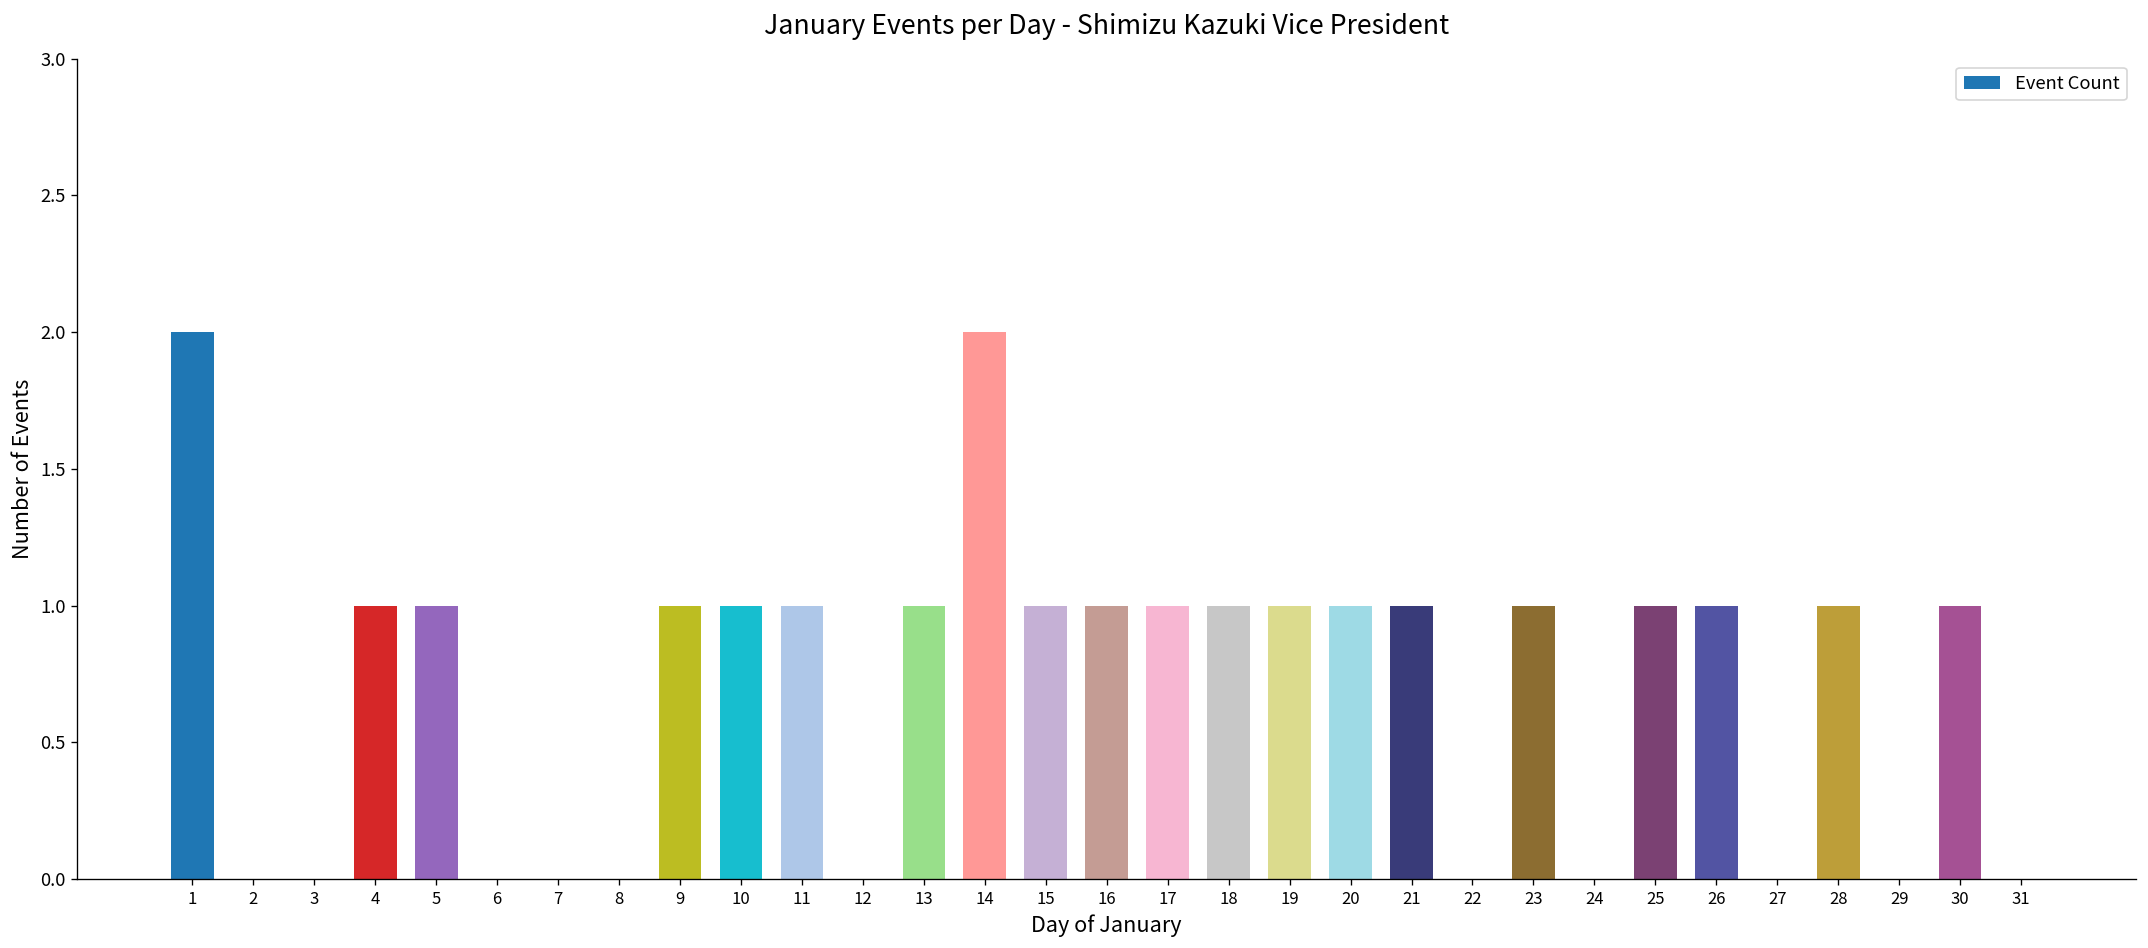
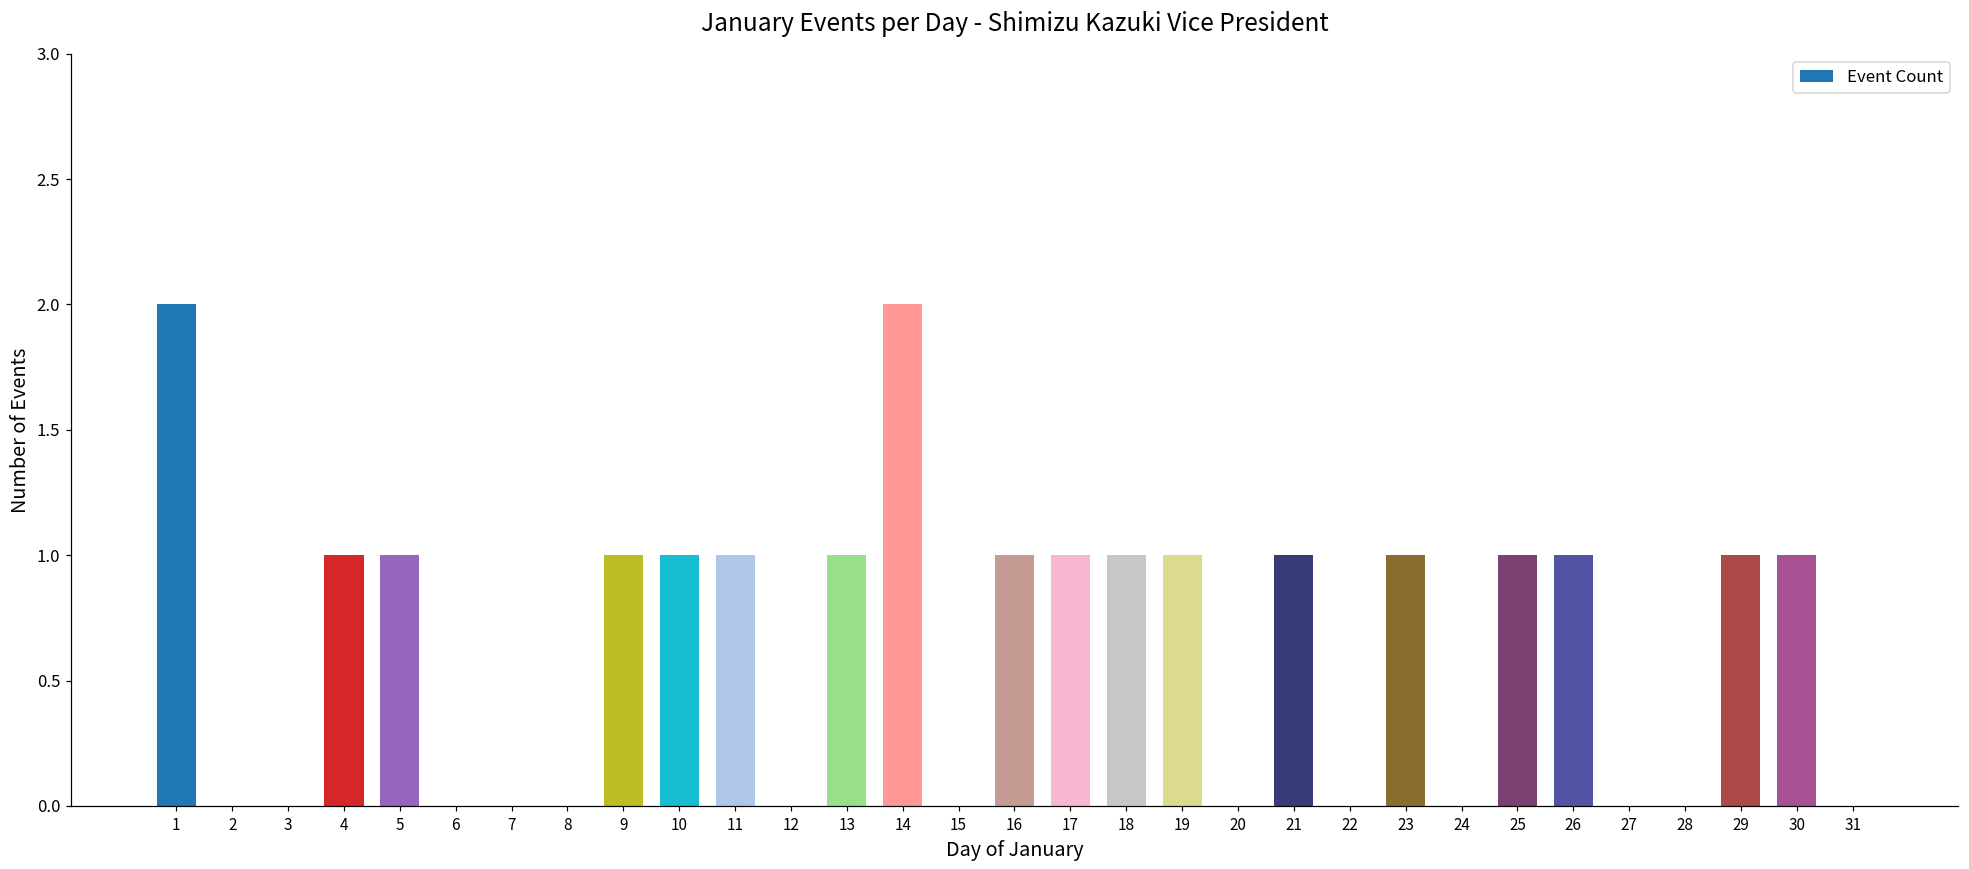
  {
    "1": 2,
    "2": 0,
    "3": 0,
    "4": 1,
    "5": 1,
    "6": 0,
    "7": 0,
    "8": 0,
    "9": 1,
    "10": 1,
    "11": 1,
    "12": 0,
    "13": 1,
    "14": 2,
-   "15": 1,
+   "15": 0,
    "16": 1,
    "17": 1,
    "18": 1,
    "19": 1,
-   "20": 1,
+   "20": 0,
    "21": 1,
    "22": 0,
    "23": 1,
    "24": 0,
    "25": 1,
    "26": 1,
    "27": 0,
-   "28": 1,
-   "29": 0,
+   "28": 0,
+   "29": 1,
    "30": 1,
    "31": 0
  }
